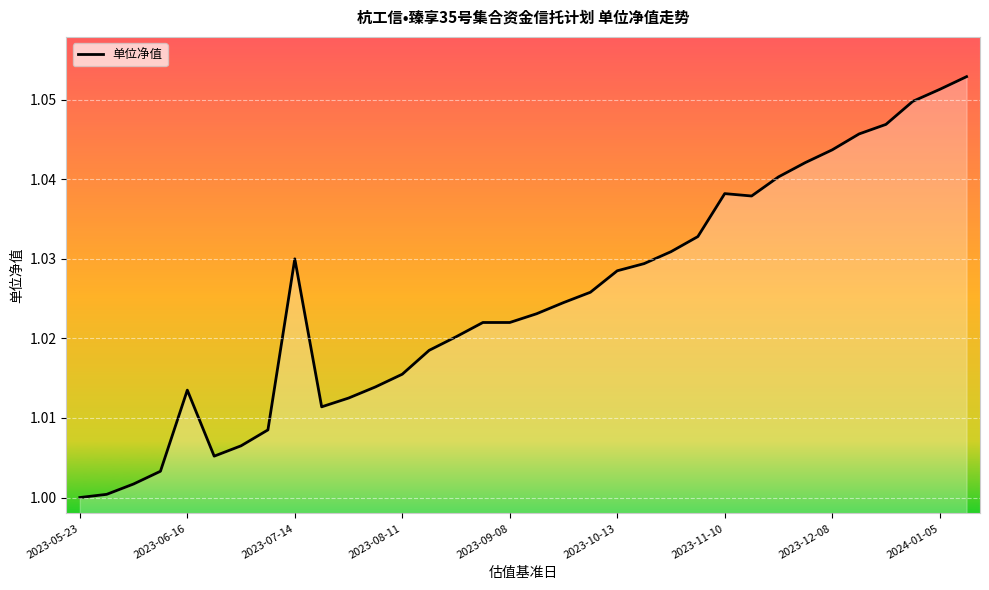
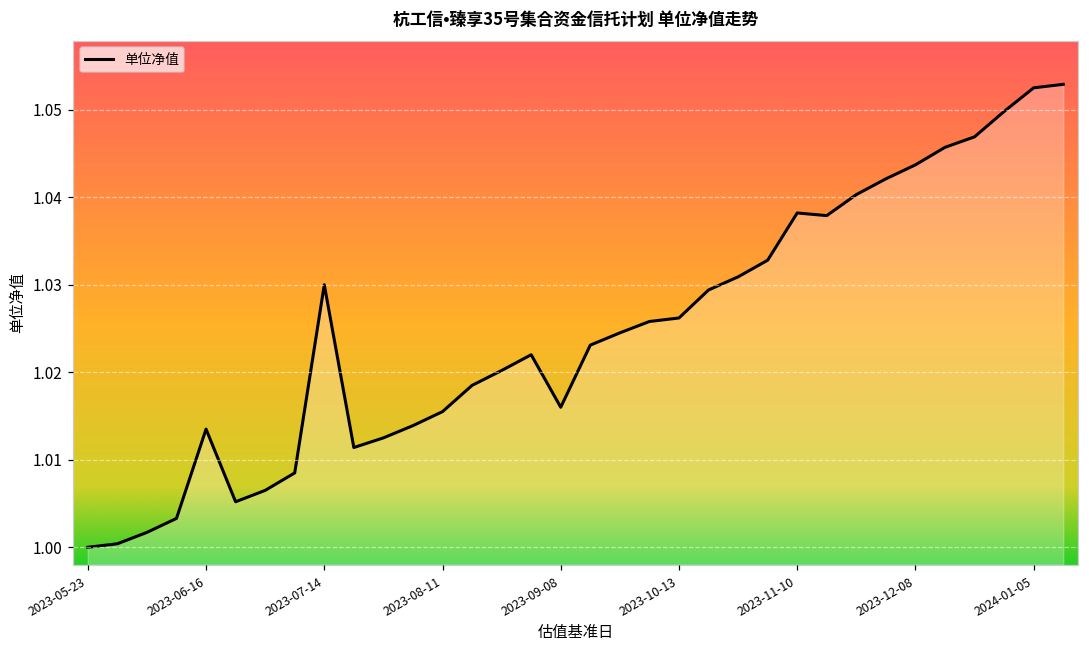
  {
    "2023-05-23": 1.000,
    "2023-06-16": 1.014,
    "2023-07-14": 1.030,
    "2023-08-11": 1.016,
-   "2023-09-08": 1.022,
-   "2023-10-13": 1.029,
+   "2023-09-08": 1.016,
+   "2023-10-13": 1.026,
    "2023-11-10": 1.038,
    "2023-12-08": 1.044,
-   "2024-01-05": 1.051
+   "2024-01-05": 1.053
  }
